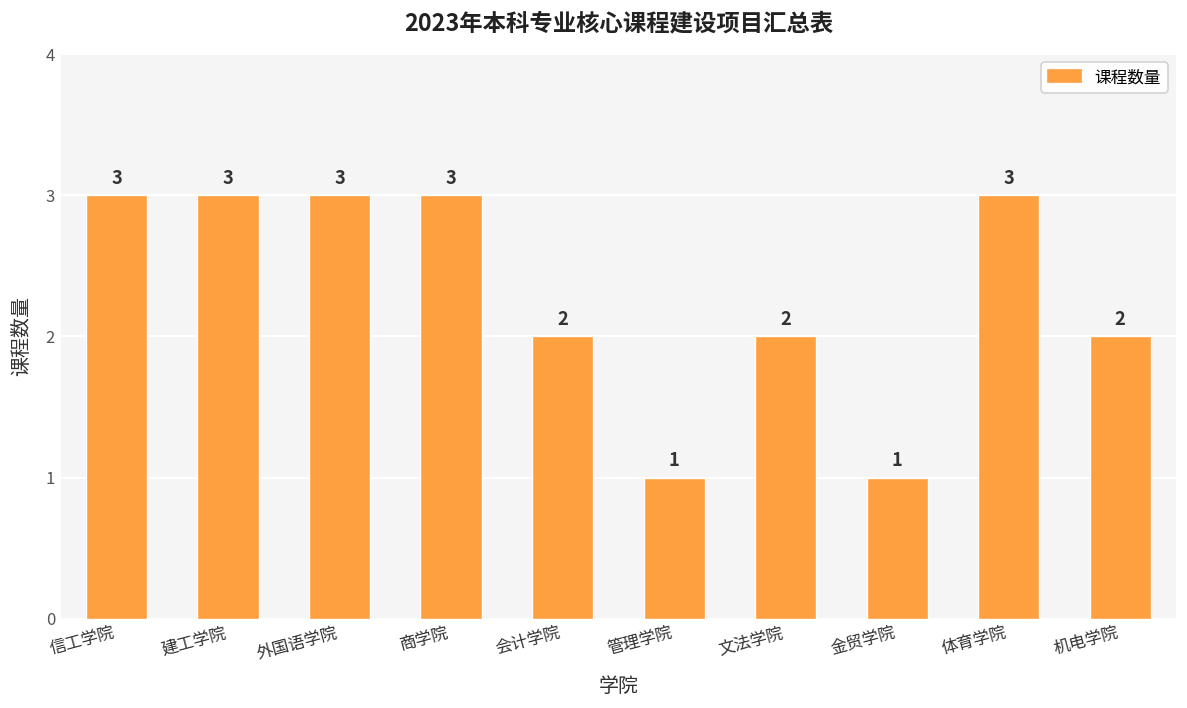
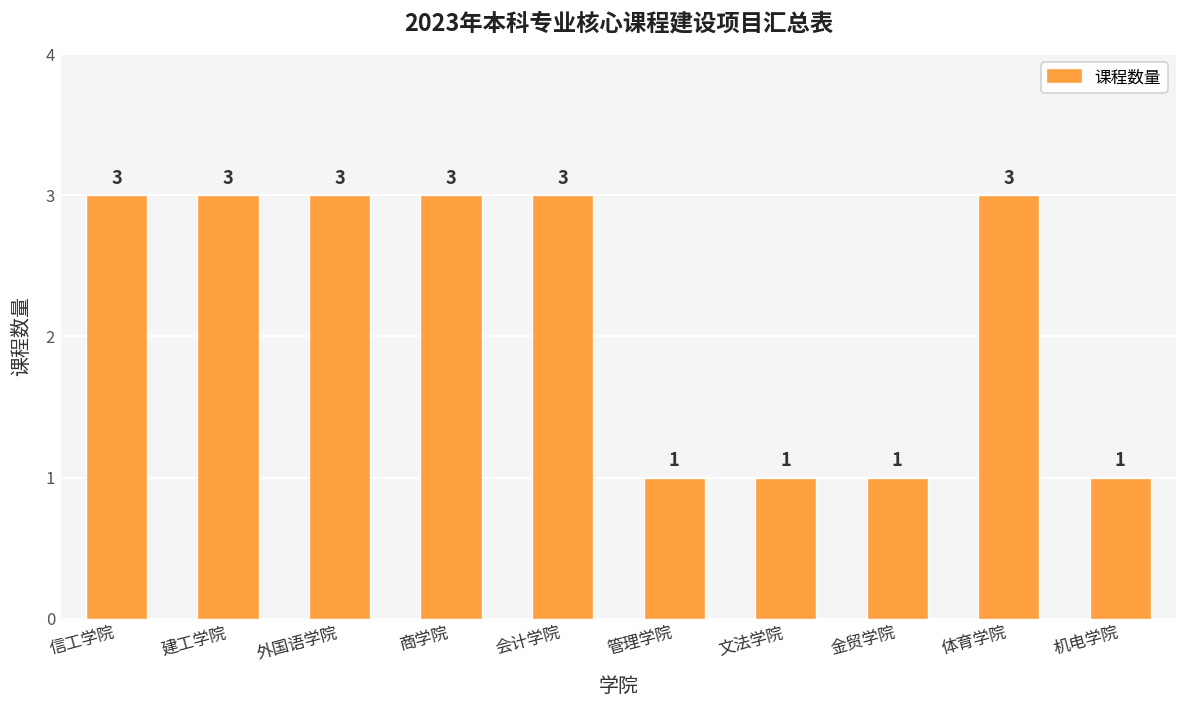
  {
    "信工学院": 3,
    "建工学院": 3,
    "外国语学院": 3,
    "商学院": 3,
-   "会计学院": 2,
+   "会计学院": 3,
    "管理学院": 1,
-   "文法学院": 2,
+   "文法学院": 1,
    "金贸学院": 1,
    "体育学院": 3,
-   "机电学院": 2
+   "机电学院": 1
  }
